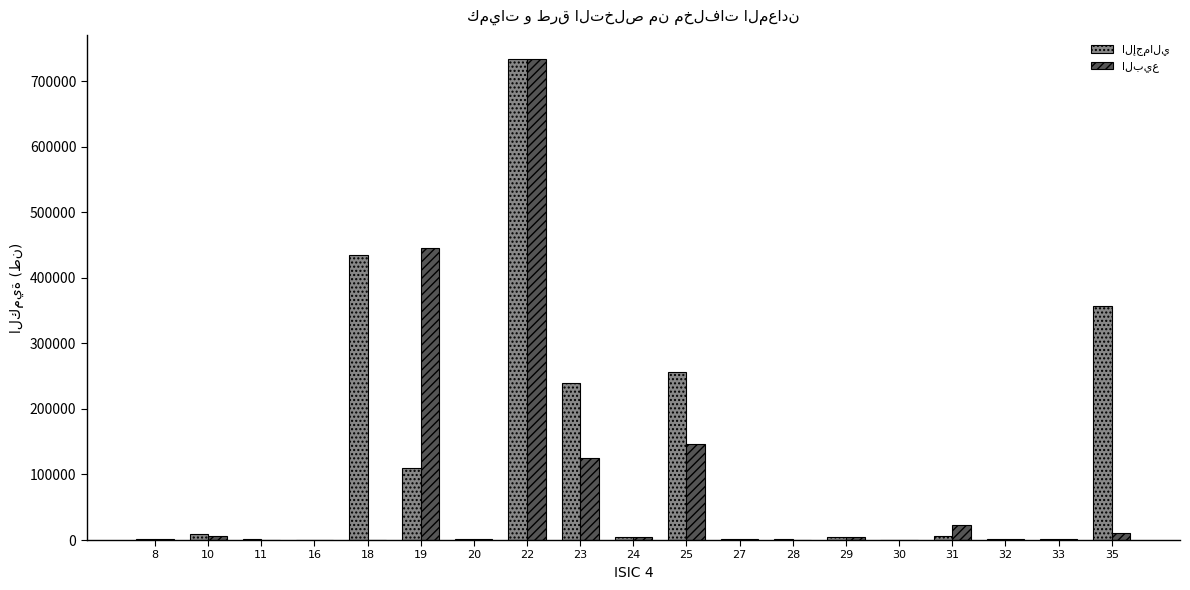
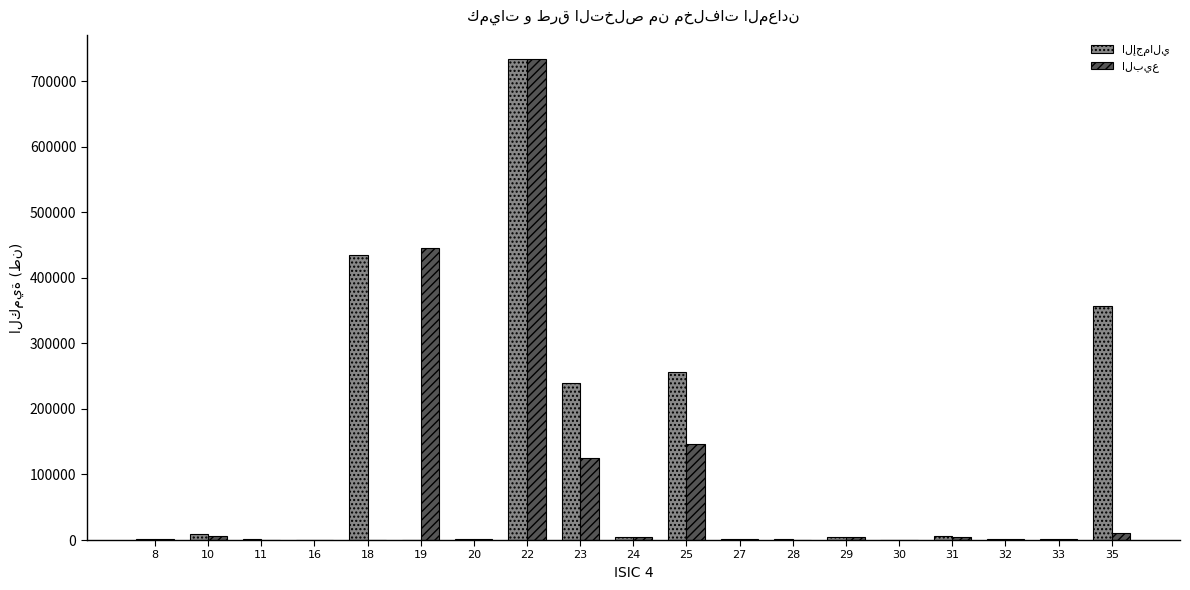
  {
    "الإجمالي": {
      "10": 10000,
      "18": 430000,
-     "19": 110000,
+     "19": 0,
      "22": 730000,
      "23": 240000,
      "24": 10000,
      "25": 260000,
      "29": 10000,
      "31": 10000,
      "35": 360000
    },
    "البيع": {
      "10": 10000,
      "16": 0,
      "18": 0,
      "19": 450000,
      "22": 730000,
      "23": 130000,
      "24": 10000,
      "25": 150000,
      "29": 10000,
-     "31": 20000,
+     "31": 0,
      "35": 10000
    }
  }
